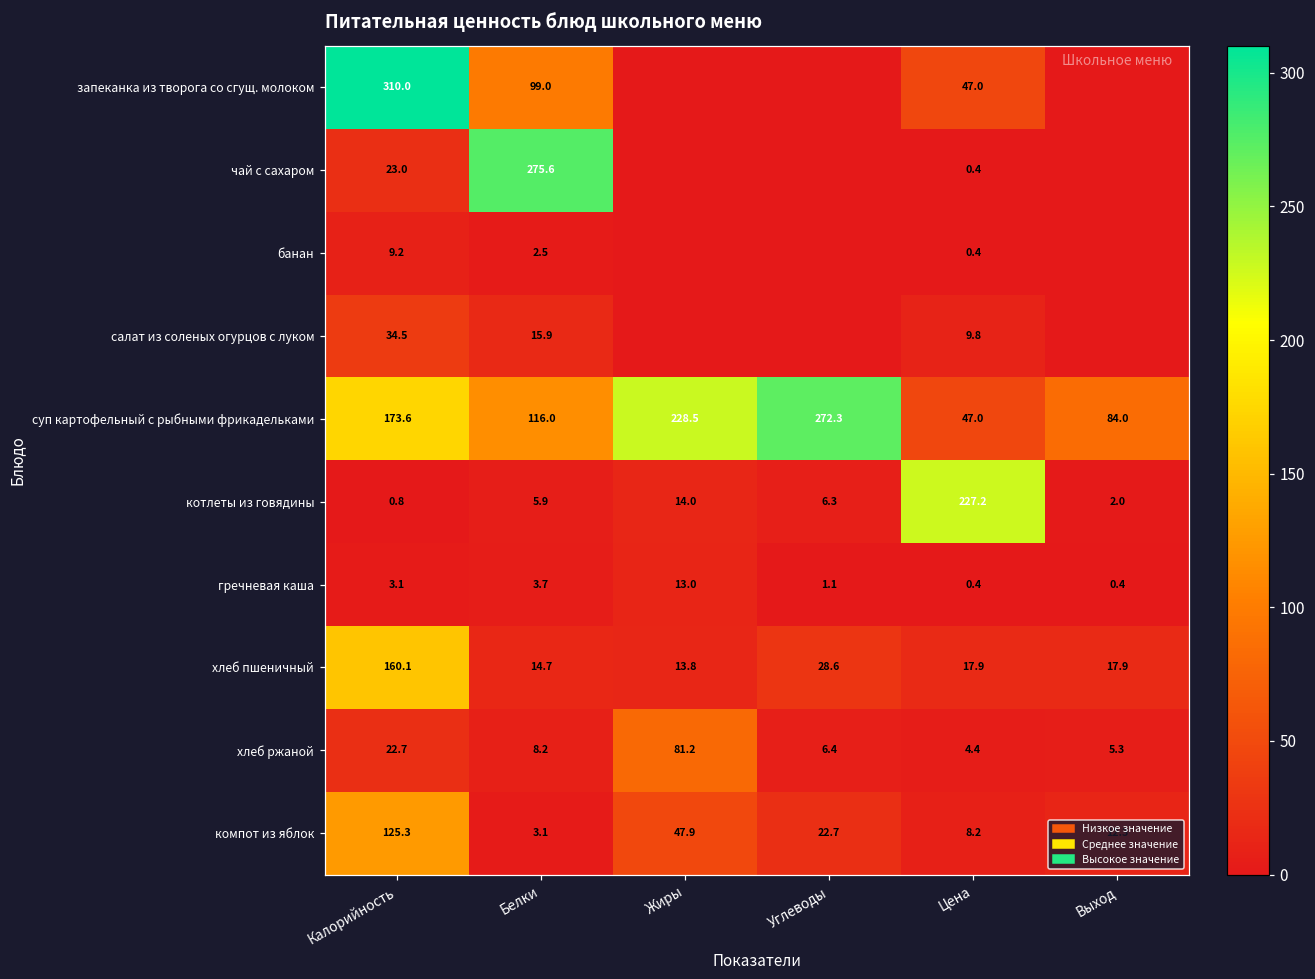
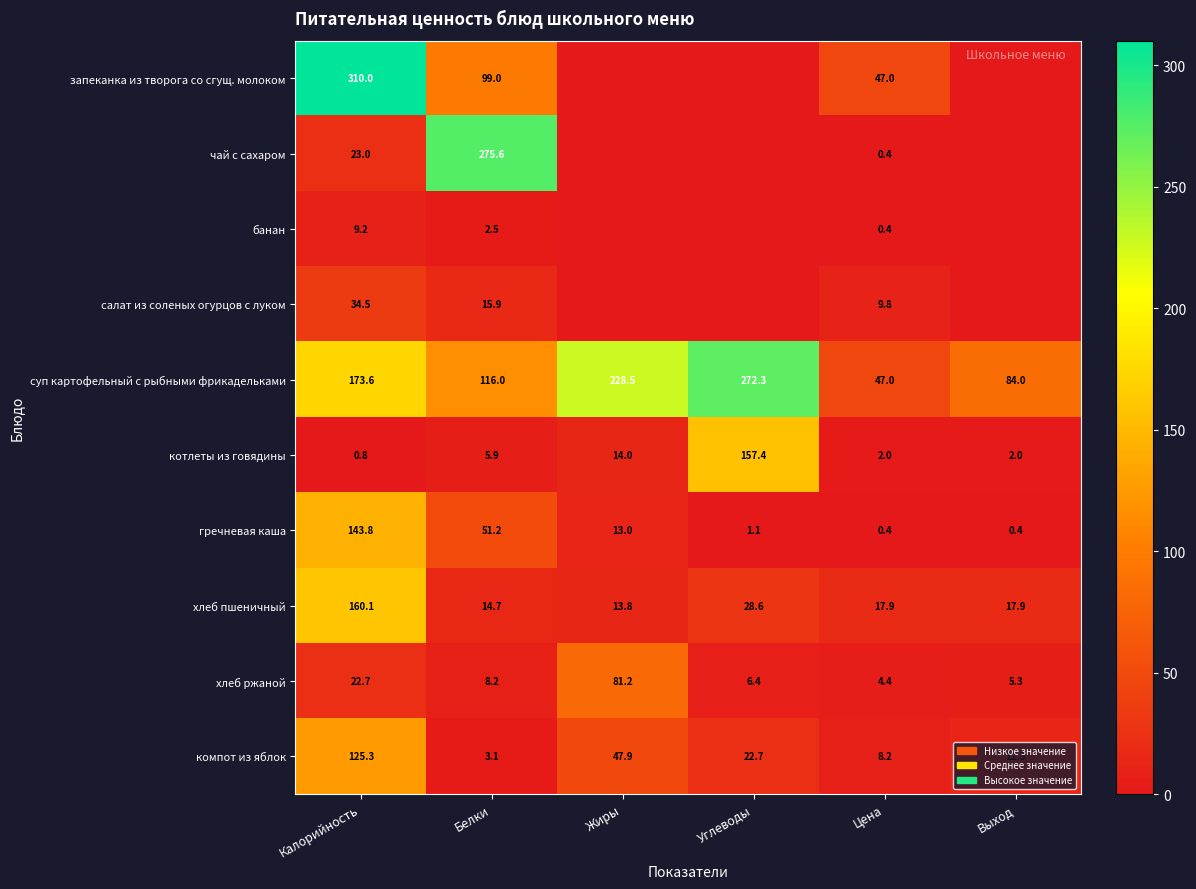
  {
    "запеканка из творога со сгущ. молоком": {
      "Калорийность": 310.0,
      "Белки": 99.0,
      "Цена": 47.0
    },
    "чай с сахаром": {
      "Калорийность": 23.0,
      "Белки": 275.6,
      "Цена": 0.4
    },
    "банан": {
      "Калорийность": 9.2,
      "Белки": 2.5,
      "Цена": 0.4
    },
    "салат из соленых огурцов с луком": {
      "Калорийность": 34.5,
      "Белки": 15.9,
      "Цена": 9.8
    },
    "суп картофельный с рыбными фрикадельками": {
      "Калорийность": 173.6,
      "Белки": 116.0,
      "Жиры": 228.5,
      "Углеводы": 272.3,
      "Цена": 47.0,
      "Выход": 84.0
    },
    "котлеты из говядины": {
      "Калорийность": 0.8,
      "Белки": 5.9,
      "Жиры": 14.0,
-     "Углеводы": 6.3,
-     "Цена": 227.2,
+     "Углеводы": 157.4,
+     "Цена": 2.0,
      "Выход": 2.0
    },
    "гречневая каша": {
-     "Калорийность": 3.1,
-     "Белки": 3.7,
+     "Калорийность": 143.8,
+     "Белки": 51.2,
      "Жиры": 13.0,
      "Углеводы": 1.1,
      "Цена": 0.4,
      "Выход": 0.4
    },
    "хлеб пшеничный": {
      "Калорийность": 160.1,
      "Белки": 14.7,
      "Жиры": 13.8,
      "Углеводы": 28.6,
      "Цена": 17.9,
      "Выход": 17.9
    },
    "хлеб ржаной": {
      "Калорийность": 22.7,
      "Белки": 8.2,
      "Жиры": 81.2,
      "Углеводы": 6.4,
      "Цена": 4.4,
      "Выход": 5.3
    },
    "компот из яблок": {
      "Калорийность": 125.3,
      "Белки": 3.1,
      "Жиры": 47.9,
      "Углеводы": 22.7,
      "Цена": 8.2
    }
  }
